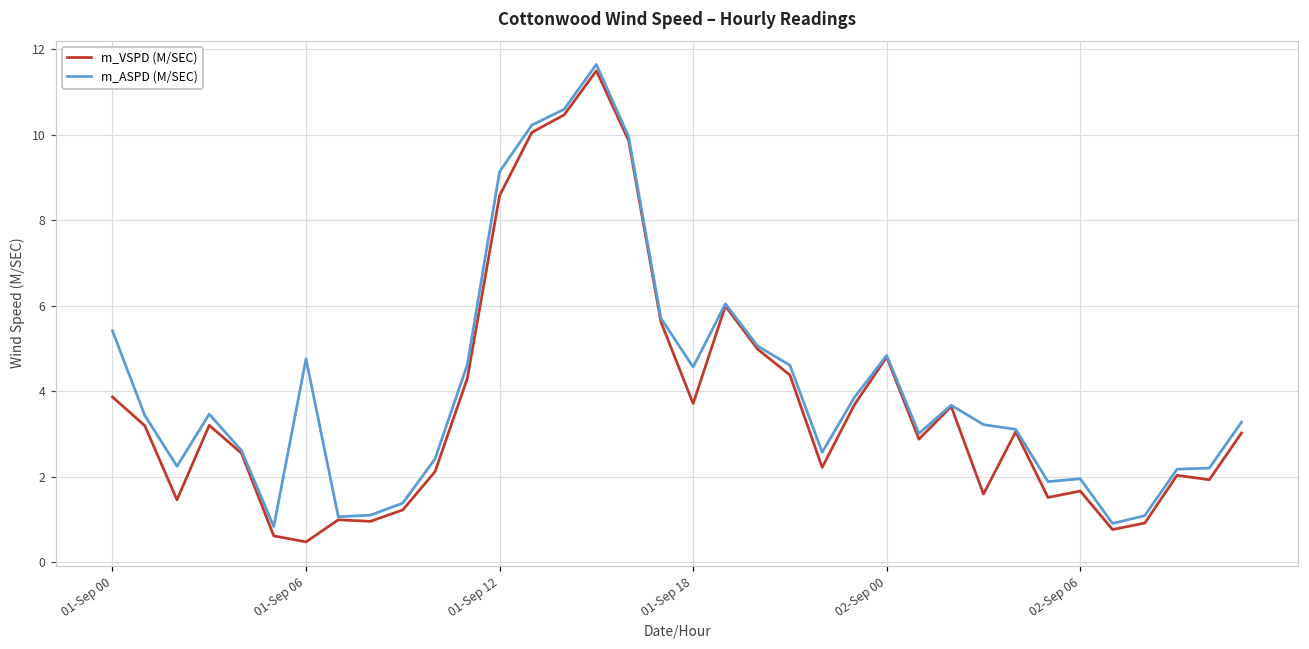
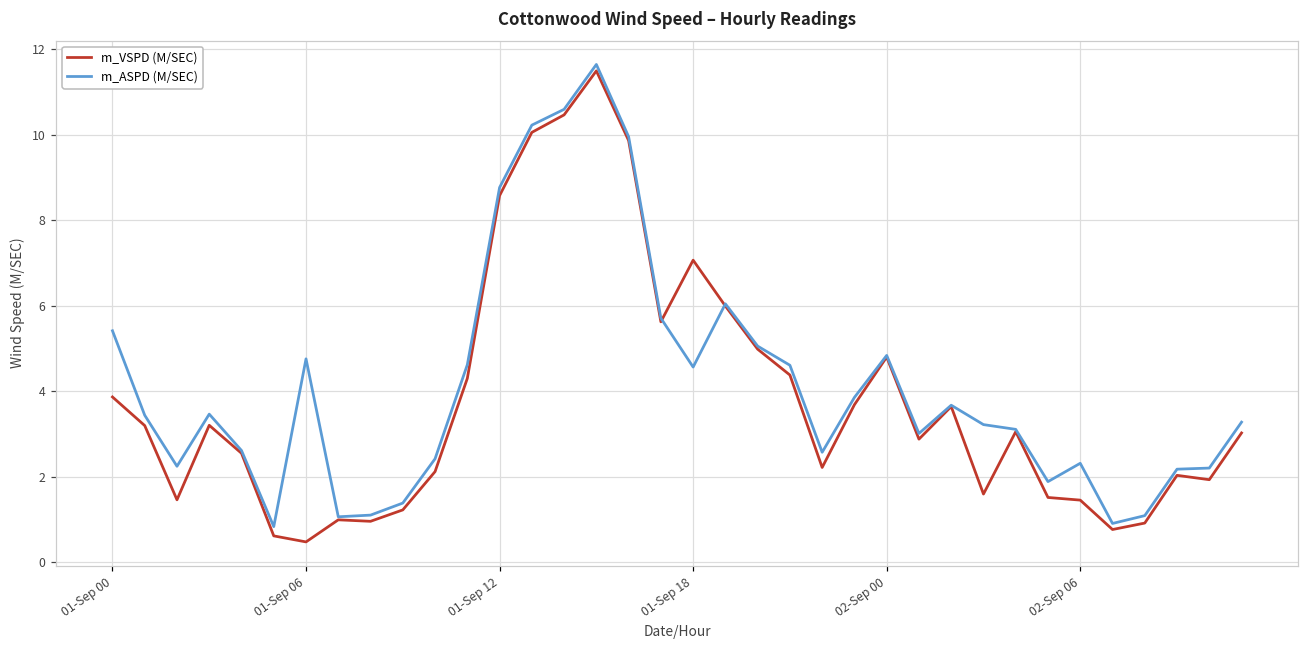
  {
    "m_VSPD (M/SEC)": {
      "01-Sep 00": 3.9,
      "01-Sep 06": 0.5,
      "01-Sep 12": 8.6,
-     "01-Sep 18": 3.7,
-     "02-Sep 06": 1.7
+     "01-Sep 18": 7.1,
+     "02-Sep 06": 1.5
    },
    "m_ASPD (M/SEC)": {
      "01-Sep 00": 5.4,
      "01-Sep 06": 4.8,
-     "01-Sep 12": 9.1,
+     "01-Sep 12": 8.8,
      "01-Sep 18": 4.6,
-     "02-Sep 06": 2.0
+     "02-Sep 06": 2.3
    }
  }
